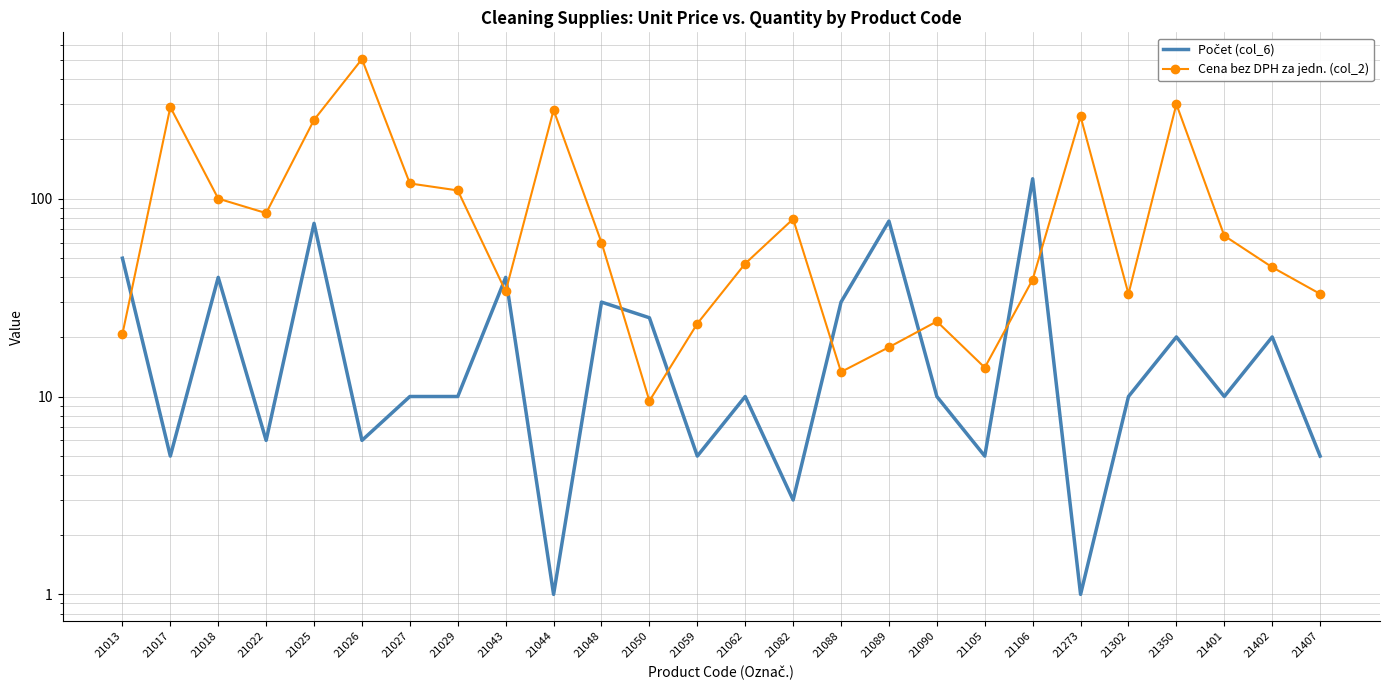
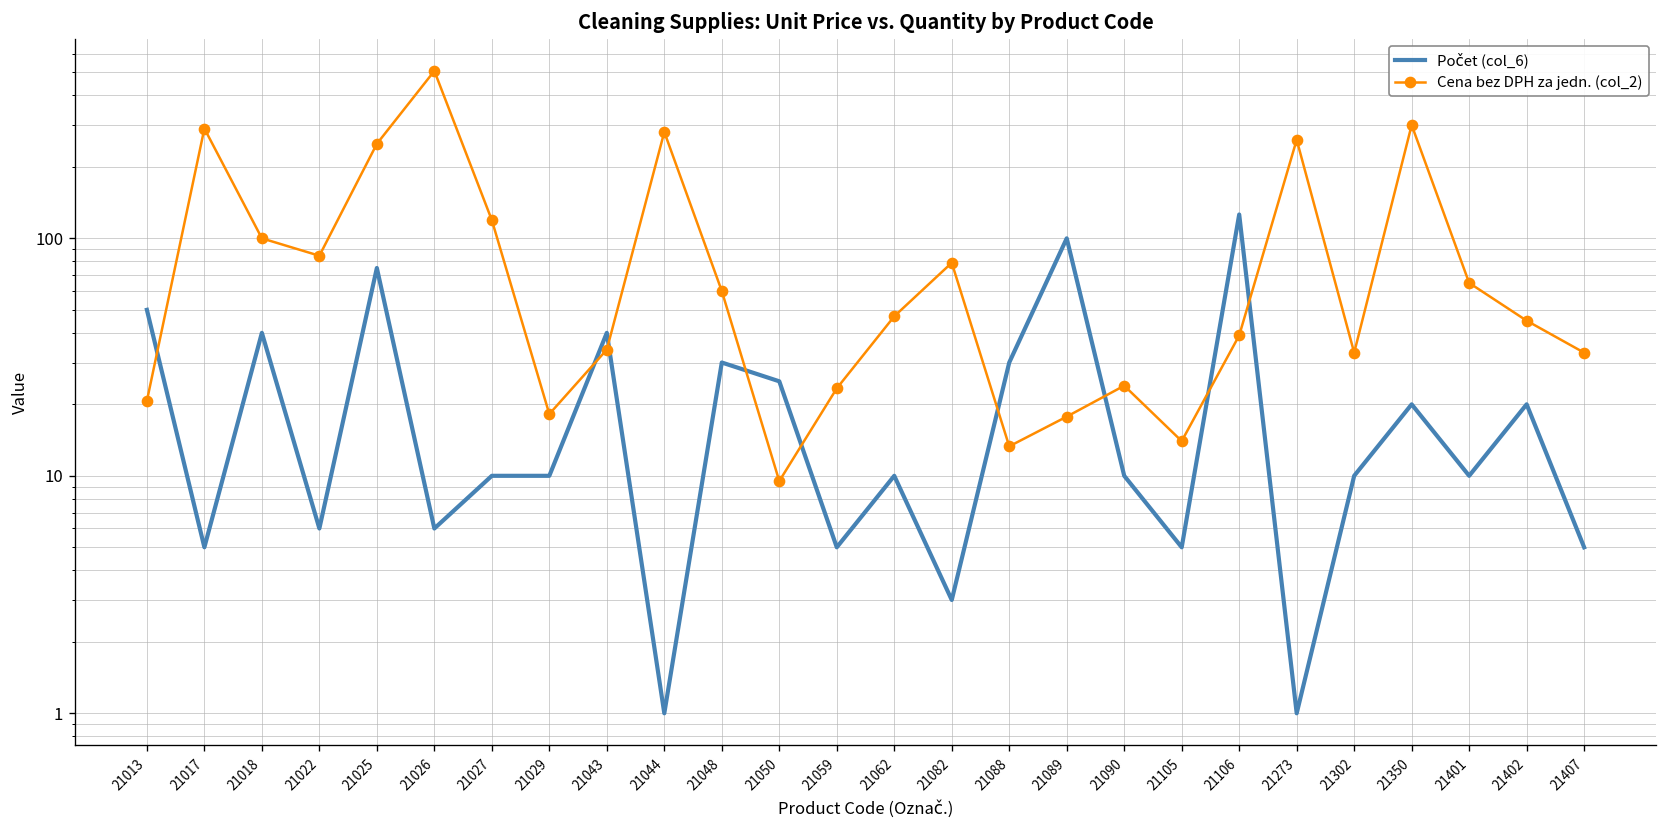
  {
    "Počet (col_6)": {
      "21013": 50,
      "21017": 5,
      "21018": 40,
      "21022": 6,
      "21025": 75,
      "21026": 6,
      "21027": 10,
      "21029": 10,
      "21043": 40,
      "21044": 1,
      "21048": 30,
      "21050": 25,
      "21059": 5,
      "21062": 10,
      "21082": 3,
      "21088": 30,
-     "21089": 77,
+     "21089": 100,
      "21090": 10,
      "21105": 5,
      "21106": 130,
      "21273": 1,
      "21302": 10,
      "21350": 20,
      "21401": 10,
      "21402": 20,
      "21407": 5
    },
    "Cena bez DPH za jedn. (col_2)": {
      "21013": 21,
      "21017": 290,
      "21018": 100,
      "21022": 84,
      "21025": 250,
      "21026": 510,
      "21027": 120,
-     "21029": 110,
+     "21029": 18,
      "21043": 34,
      "21044": 280,
      "21048": 60,
      "21050": 10,
      "21059": 23,
      "21062": 47,
      "21082": 79,
      "21088": 13,
      "21089": 18,
      "21090": 24,
      "21105": 14,
      "21106": 39,
      "21273": 260,
      "21302": 33,
      "21350": 300,
      "21401": 65,
      "21402": 45,
      "21407": 33
    }
  }
